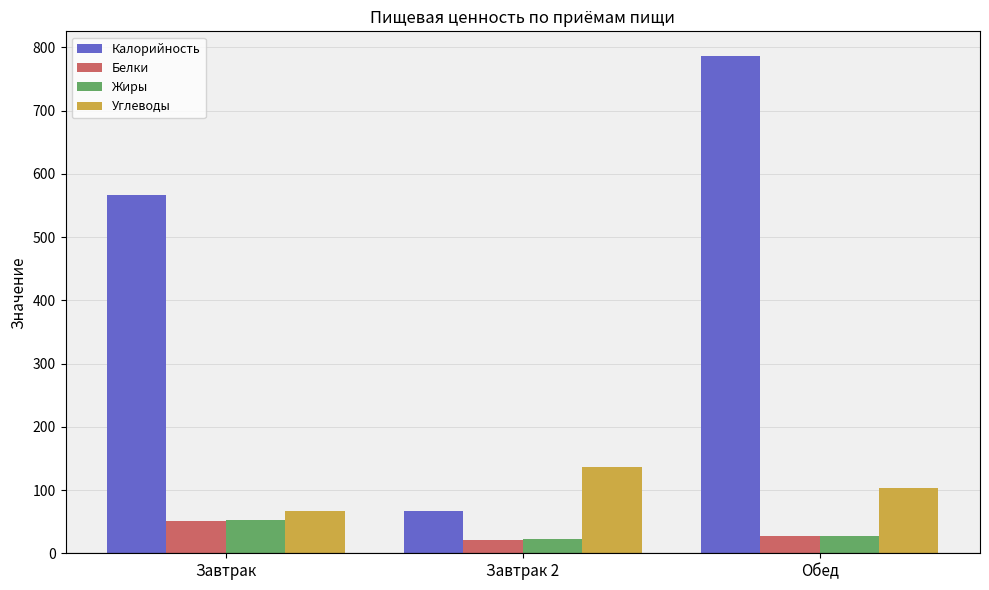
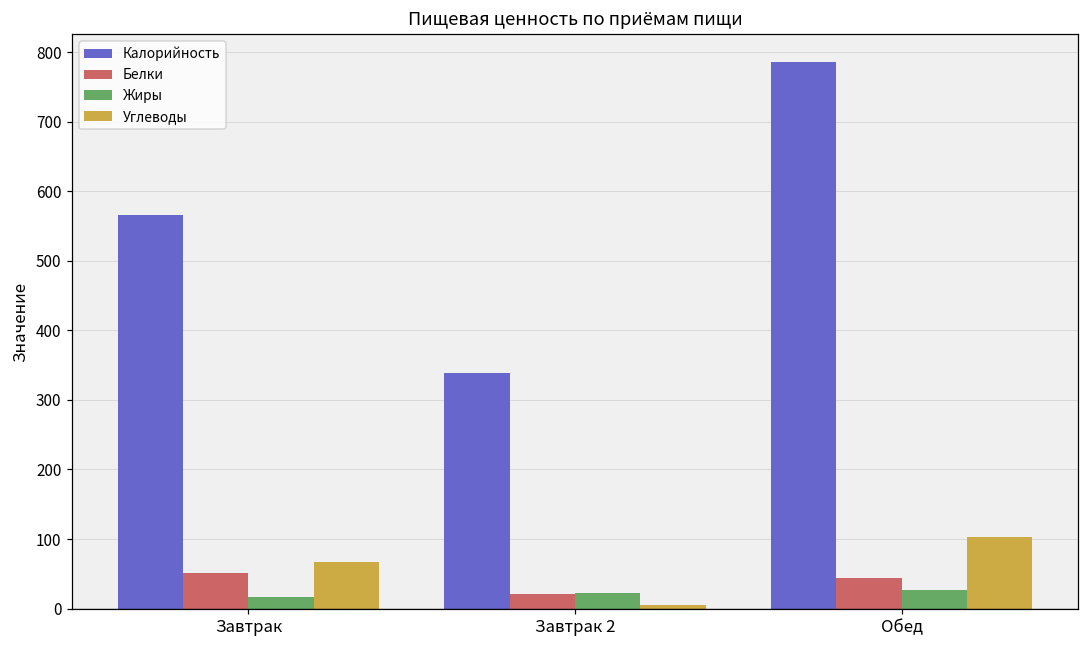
  {
    "Калорийность": {
      "Завтрак": 570,
-     "Завтрак 2": 70,
+     "Завтрак 2": 340,
      "Обед": 790
    },
    "Белки": {
      "Завтрак": 50,
      "Завтрак 2": 20,
-     "Обед": 30
+     "Обед": 40
    },
    "Жиры": {
-     "Завтрак": 50,
+     "Завтрак": 20,
      "Завтрак 2": 20,
      "Обед": 30
    },
    "Углеводы": {
      "Завтрак": 70,
-     "Завтрак 2": 140,
+     "Завтрак 2": 10,
      "Обед": 100
    }
  }
